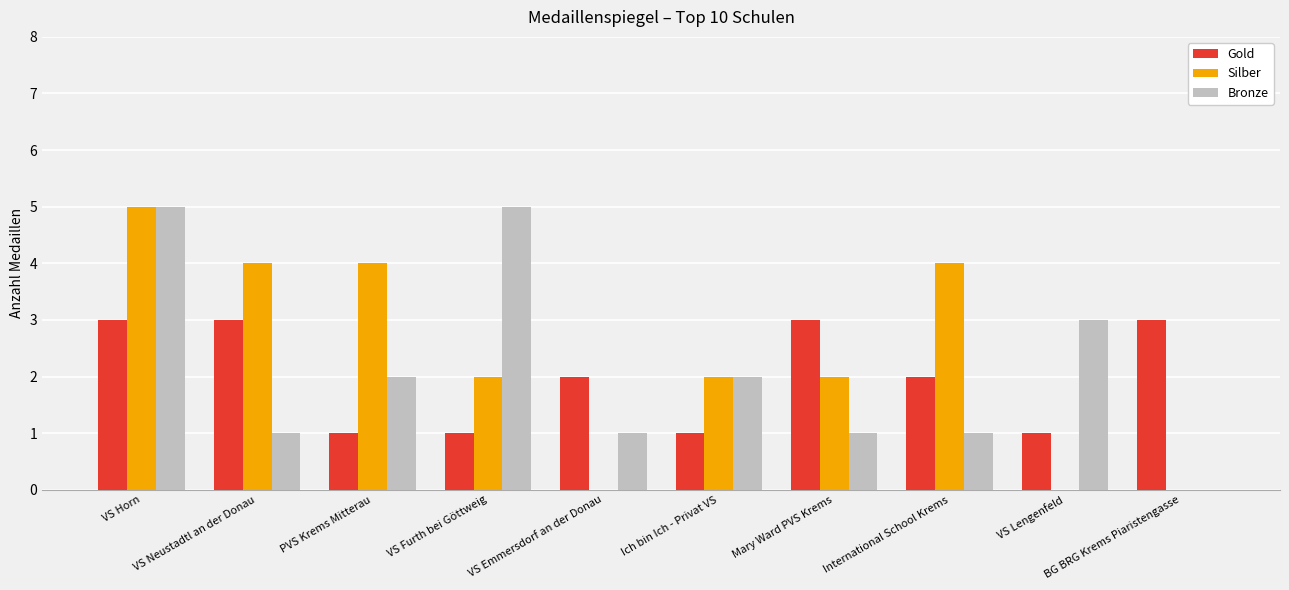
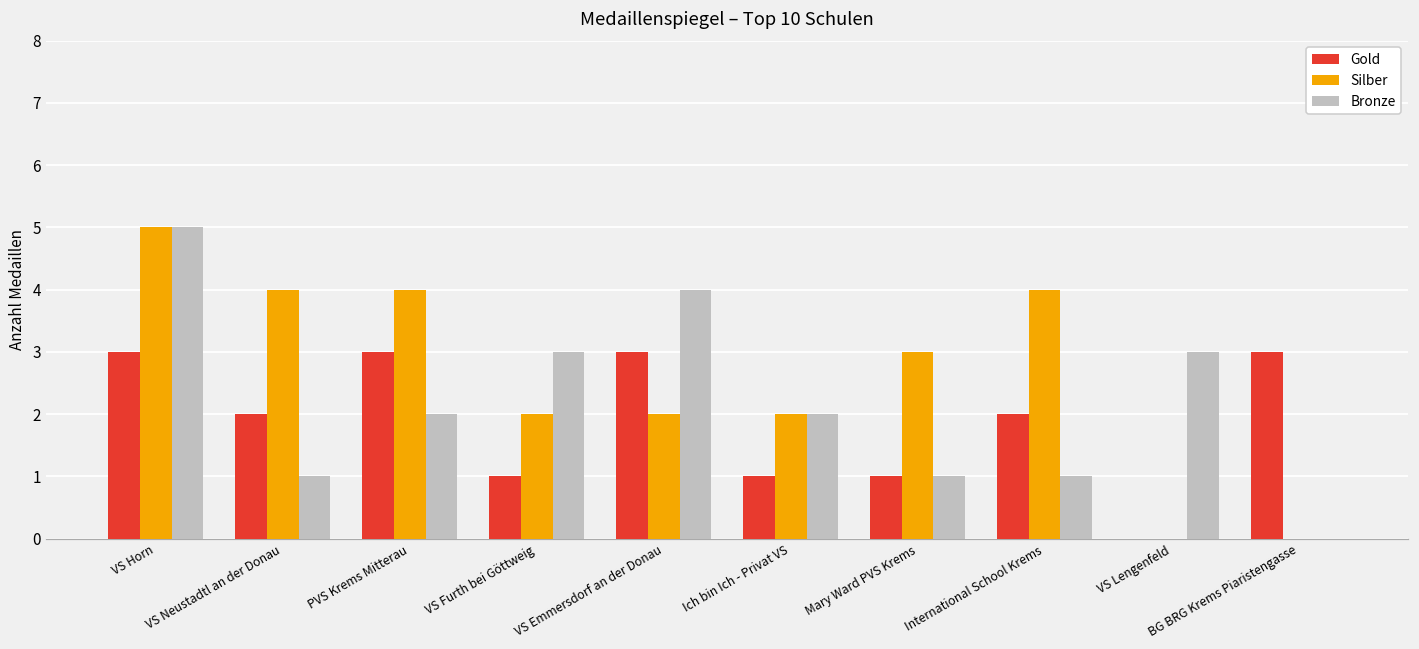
  {
    "Gold": {
      "VS Horn": 3,
-     "VS Neustadtl an der Donau": 3,
-     "PVS Krems Mitterau": 1,
+     "VS Neustadtl an der Donau": 2,
+     "PVS Krems Mitterau": 3,
      "VS Furth bei Göttweig": 1,
-     "VS Emmersdorf an der Donau": 2,
+     "VS Emmersdorf an der Donau": 3,
      "Ich bin Ich - Privat VS": 1,
-     "Mary Ward PVS Krems": 3,
+     "Mary Ward PVS Krems": 1,
      "International School Krems": 2,
-     "VS Lengenfeld": 1,
+     "VS Lengenfeld": 0,
      "BG BRG Krems Piaristengasse": 3
    },
    "Silber": {
      "VS Horn": 5,
      "VS Neustadtl an der Donau": 4,
      "PVS Krems Mitterau": 4,
      "VS Furth bei Göttweig": 2,
-     "VS Emmersdorf an der Donau": 0,
+     "VS Emmersdorf an der Donau": 2,
      "Ich bin Ich - Privat VS": 2,
-     "Mary Ward PVS Krems": 2,
+     "Mary Ward PVS Krems": 3,
      "International School Krems": 4,
      "VS Lengenfeld": 0,
      "BG BRG Krems Piaristengasse": 0
    },
    "Bronze": {
      "VS Horn": 5,
      "VS Neustadtl an der Donau": 1,
      "PVS Krems Mitterau": 2,
-     "VS Furth bei Göttweig": 5,
-     "VS Emmersdorf an der Donau": 1,
+     "VS Furth bei Göttweig": 3,
+     "VS Emmersdorf an der Donau": 4,
      "Ich bin Ich - Privat VS": 2,
      "Mary Ward PVS Krems": 1,
      "International School Krems": 1,
      "VS Lengenfeld": 3,
      "BG BRG Krems Piaristengasse": 0
    }
  }
